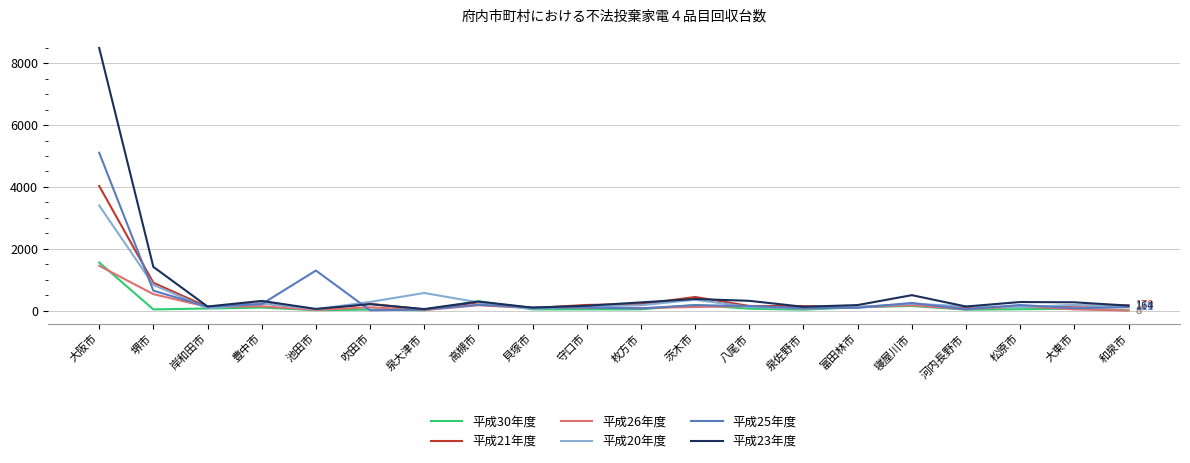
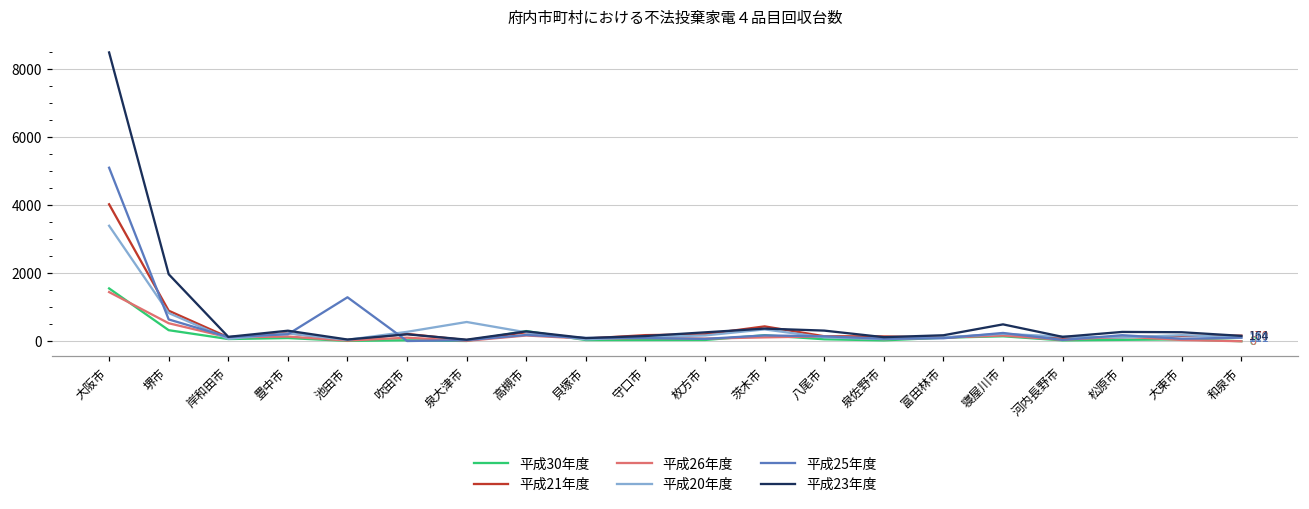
  {
    "平成30年度": {
      "大阪市": 1600,
-     "堺市": 0
+     "堺市": 300
    },
    "平成21年度": {
      "大阪市": 4000
    },
    "平成26年度": {
      "大阪市": 1500,
      "堺市": 500
    },
    "平成20年度": {
      "大阪市": 3400,
      "泉大津市": 600
    },
    "平成25年度": {
      "大阪市": 5100,
      "堺市": 600,
      "池田市": 1300
    },
    "平成23年度": {
      "大阪市": 8500,
-     "堺市": 1400,
+     "堺市": 2000,
      "八尾市": 300,
      "寝屋川市": 500,
      "松原市": 300,
      "大東市": 300
    }
  }
